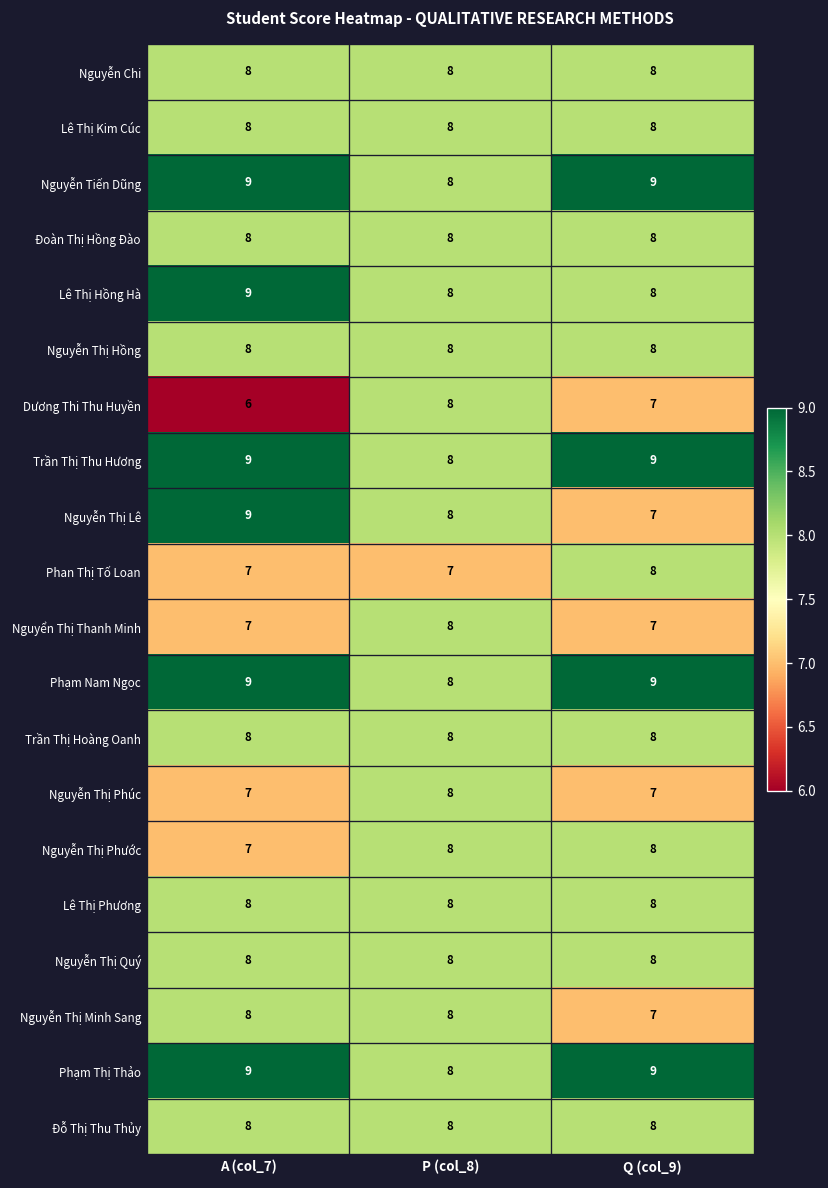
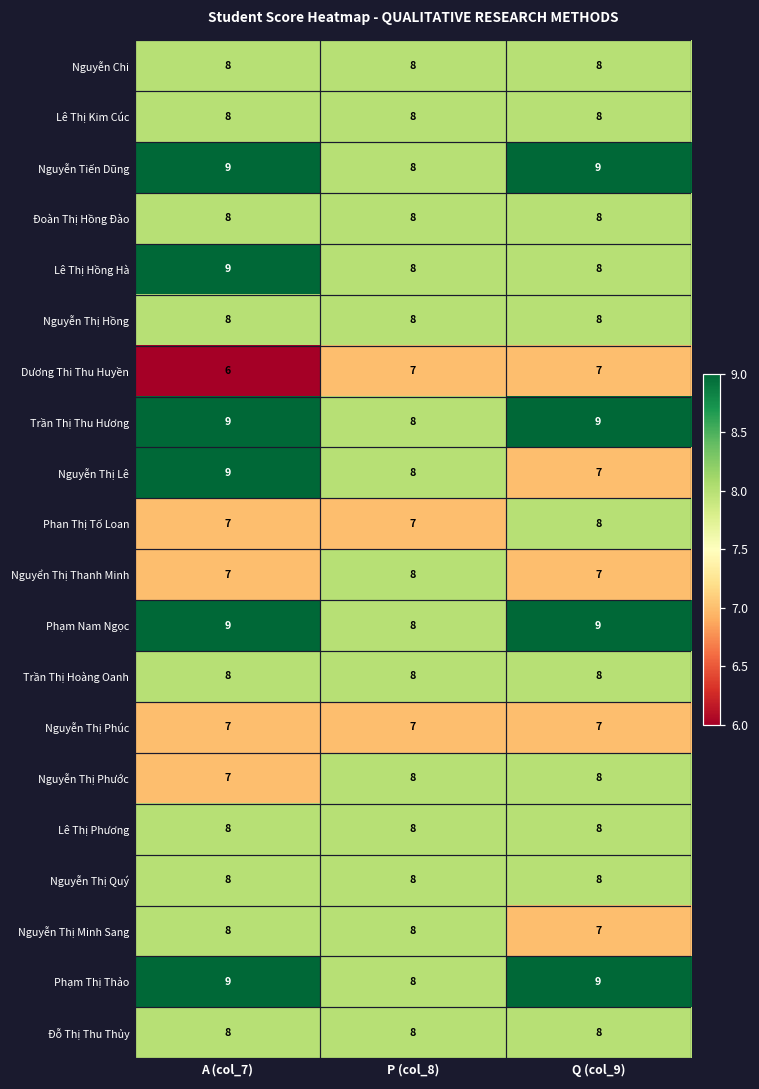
  {
    "Nguyễn Chi": {
      "A (col_7)": 8,
      "P (col_8)": 8,
      "Q (col_9)": 8
    },
    "Lê Thị Kim Cúc": {
      "A (col_7)": 8,
      "P (col_8)": 8,
      "Q (col_9)": 8
    },
    "Nguyễn Tiến Dũng": {
      "A (col_7)": 9,
      "P (col_8)": 8,
      "Q (col_9)": 9
    },
    "Đoàn Thị Hồng Đào": {
      "A (col_7)": 8,
      "P (col_8)": 8,
      "Q (col_9)": 8
    },
    "Lê Thị Hồng Hà": {
      "A (col_7)": 9,
      "P (col_8)": 8,
      "Q (col_9)": 8
    },
    "Nguyễn Thị Hồng": {
      "A (col_7)": 8,
      "P (col_8)": 8,
      "Q (col_9)": 8
    },
    "Dương Thi Thu Huyền": {
      "A (col_7)": 6,
-     "P (col_8)": 8,
+     "P (col_8)": 7,
      "Q (col_9)": 7
    },
    "Trần Thị Thu Hương": {
      "A (col_7)": 9,
      "P (col_8)": 8,
      "Q (col_9)": 9
    },
    "Nguyễn Thị Lê": {
      "A (col_7)": 9,
      "P (col_8)": 8,
      "Q (col_9)": 7
    },
    "Phan Thị Tố Loan": {
      "A (col_7)": 7,
      "P (col_8)": 7,
      "Q (col_9)": 8
    },
    "Nguyển Thị Thanh Minh": {
      "A (col_7)": 7,
      "P (col_8)": 8,
      "Q (col_9)": 7
    },
    "Phạm Nam Ngọc": {
      "A (col_7)": 9,
      "P (col_8)": 8,
      "Q (col_9)": 9
    },
    "Trần Thị Hoàng Oanh": {
      "A (col_7)": 8,
      "P (col_8)": 8,
      "Q (col_9)": 8
    },
    "Nguyễn Thị Phúc": {
      "A (col_7)": 7,
-     "P (col_8)": 8,
+     "P (col_8)": 7,
      "Q (col_9)": 7
    },
    "Nguyễn Thị Phước": {
      "A (col_7)": 7,
      "P (col_8)": 8,
      "Q (col_9)": 8
    },
    "Lê Thị Phương": {
      "A (col_7)": 8,
      "P (col_8)": 8,
      "Q (col_9)": 8
    },
    "Nguyễn Thị Quý": {
      "A (col_7)": 8,
      "P (col_8)": 8,
      "Q (col_9)": 8
    },
    "Nguyễn Thị Minh Sang": {
      "A (col_7)": 8,
      "P (col_8)": 8,
      "Q (col_9)": 7
    },
    "Phạm Thị Thảo": {
      "A (col_7)": 9,
      "P (col_8)": 8,
      "Q (col_9)": 9
    },
    "Đỗ Thị Thu Thủy": {
      "A (col_7)": 8,
      "P (col_8)": 8,
      "Q (col_9)": 8
    }
  }
